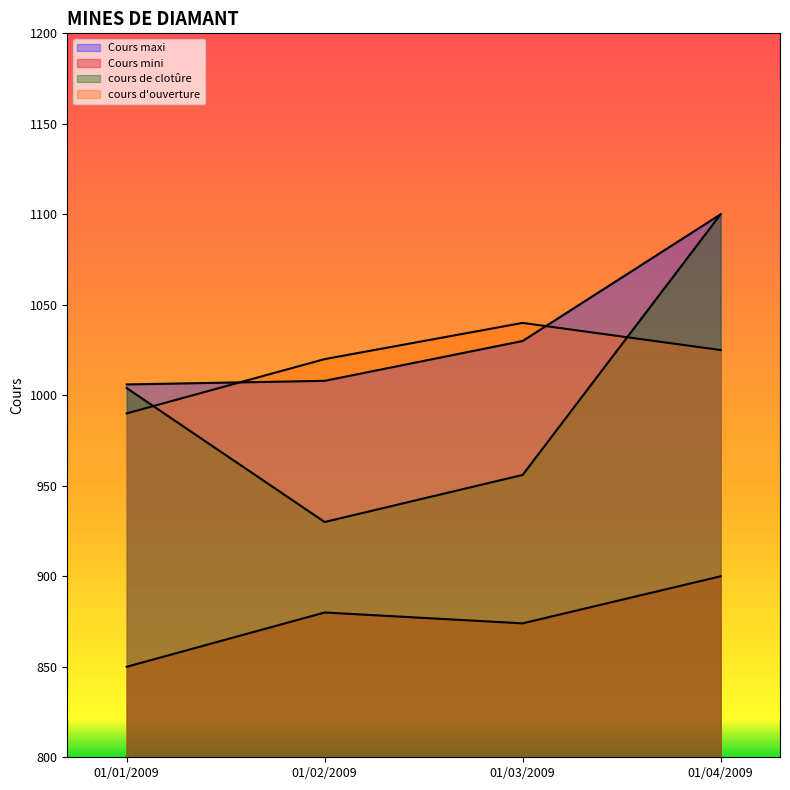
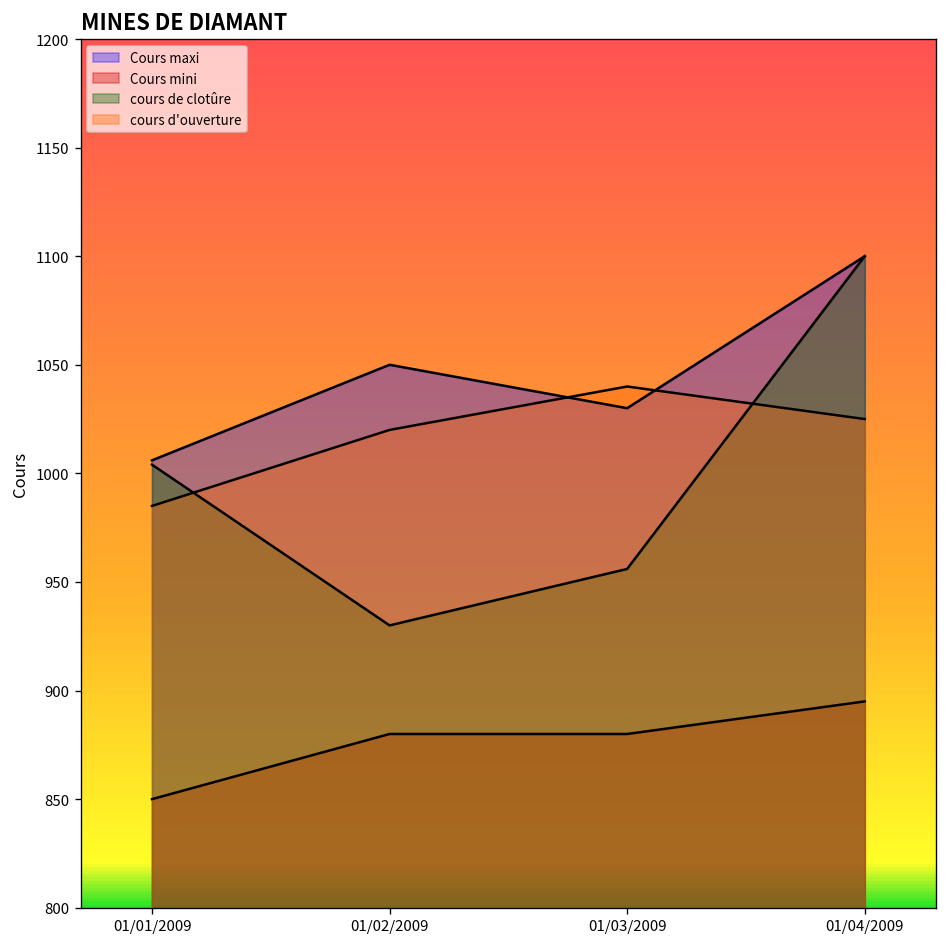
  {
    "Cours maxi": {
      "01/01/2009": 1006,
-     "01/02/2009": 1008,
+     "01/02/2009": 1050,
      "01/03/2009": 1030
    },
    "Cours mini": {
      "01/01/2009": 850,
      "01/02/2009": 880,
-     "01/03/2009": 874,
-     "01/04/2009": 900
+     "01/03/2009": 880,
+     "01/04/2009": 895
    },
    "cours de clotûre": {
      "01/01/2009": 1004,
      "01/02/2009": 930,
      "01/03/2009": 956
    },
    "cours d'ouverture": {
-     "01/01/2009": 990,
+     "01/01/2009": 985,
      "01/02/2009": 1020,
      "01/03/2009": 1040,
      "01/04/2009": 1025
    }
  }
